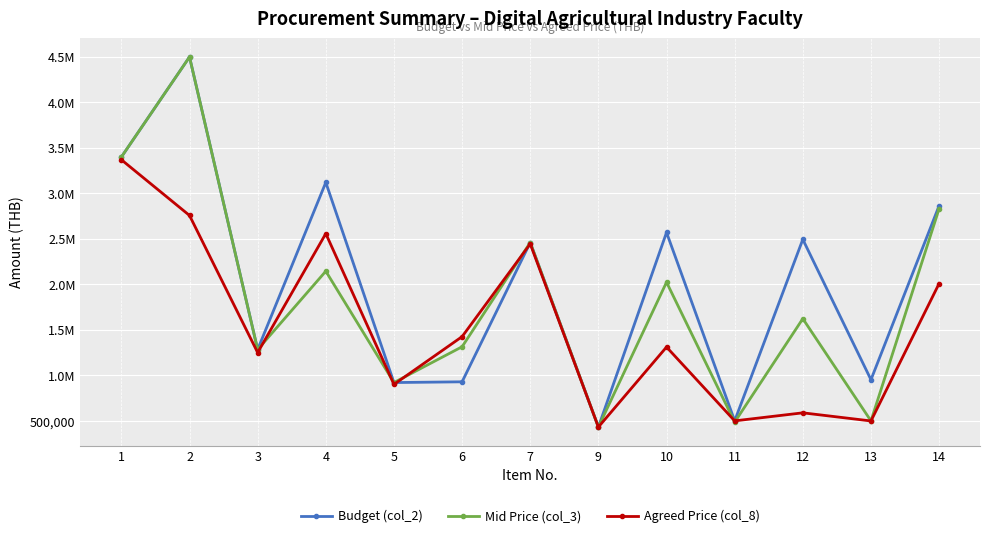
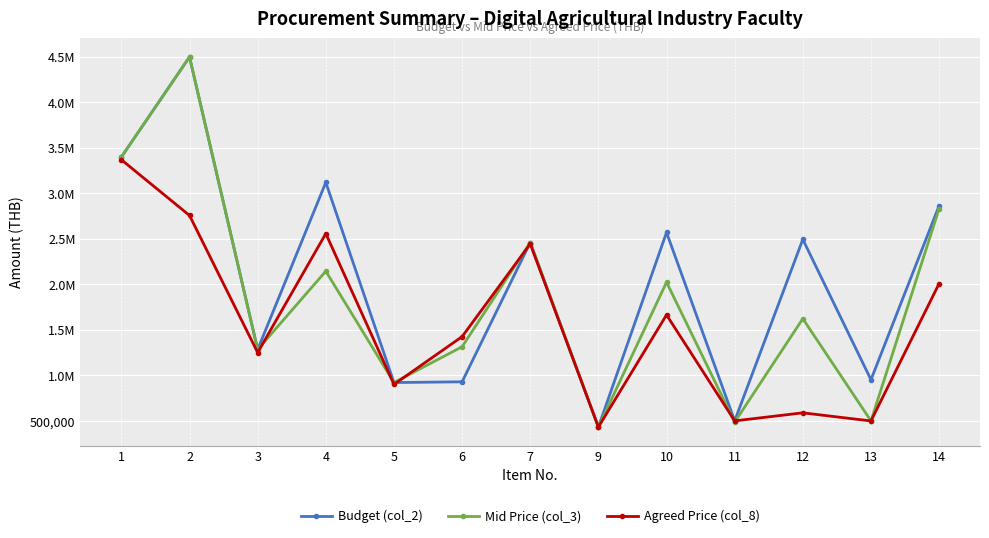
  {
    "Budget (col_2)": {
      "4": "3,100,000",
      "6": "900,000",
      "10": "2,600,000",
      "12": "2,500,000",
      "13": "1,000,000",
      "14": "2,900,000"
    },
    "Mid Price (col_3)": {
      "4": "2,100,000",
      "6": "1,300,000",
      "10": "2,000,000",
      "12": "1,600,000",
      "14": "2,800,000"
    },
    "Agreed Price (col_8)": {
      "1": "3,400,000",
      "2": "2,800,000",
      "3": "1,300,000",
      "4": "2,600,000",
      "6": "1,400,000",
-     "10": "1,300,000",
+     "10": "1,700,000",
      "12": "600,000",
      "14": "2,000,000"
    }
  }
